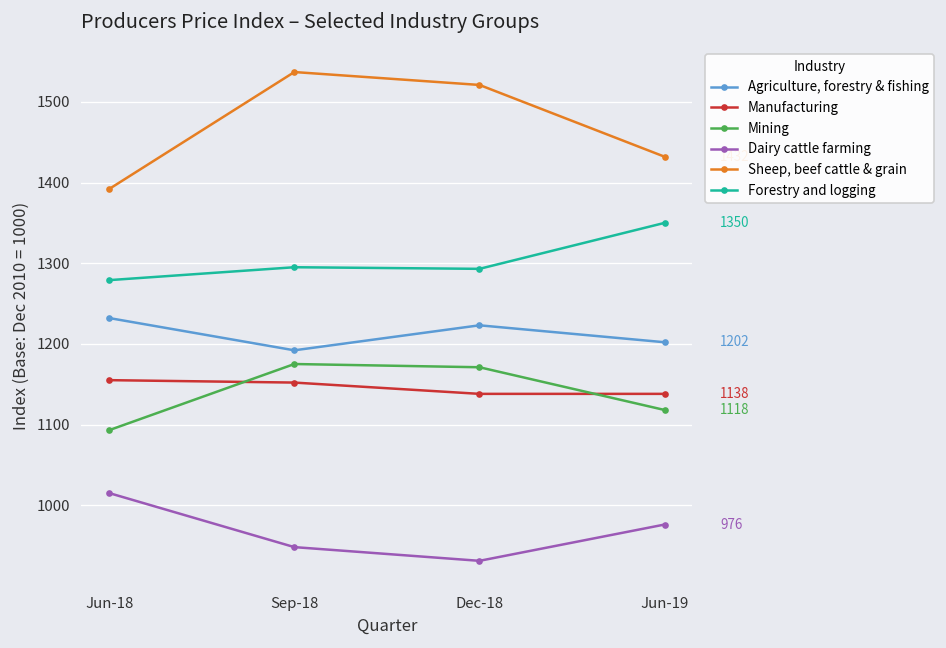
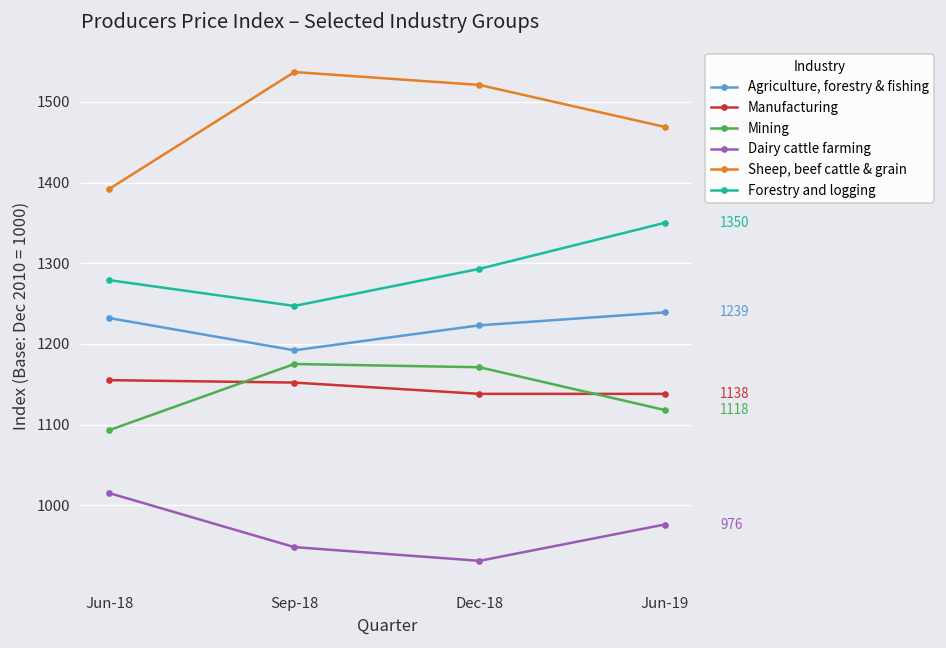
  {
    "Agriculture, forestry & fishing": {
-     "Jun-19": 1202
+     "Jun-19": 1239
    },
    "Manufacturing": {
      "Jun-18": 1160,
      "Sep-18": 1150,
      "Dec-18": 1140,
      "Jun-19": 1140
    },
    "Mining": {
      "Jun-18": 1090,
      "Sep-18": 1180,
      "Dec-18": 1170,
      "Jun-19": 1120
    },
    "Dairy cattle farming": {
      "Jun-18": 1020,
      "Sep-18": 950,
      "Dec-18": 930,
      "Jun-19": 980
    },
    "Sheep, beef cattle & grain": {
      "Jun-18": 1390,
      "Sep-18": 1540,
      "Dec-18": 1520,
-     "Jun-19": 1430
+     "Jun-19": 1470
    },
    "Forestry and logging": {
      "Jun-18": 1280,
-     "Sep-18": 1300,
+     "Sep-18": 1250,
      "Dec-18": 1290,
      "Jun-19": 1350
    }
  }
